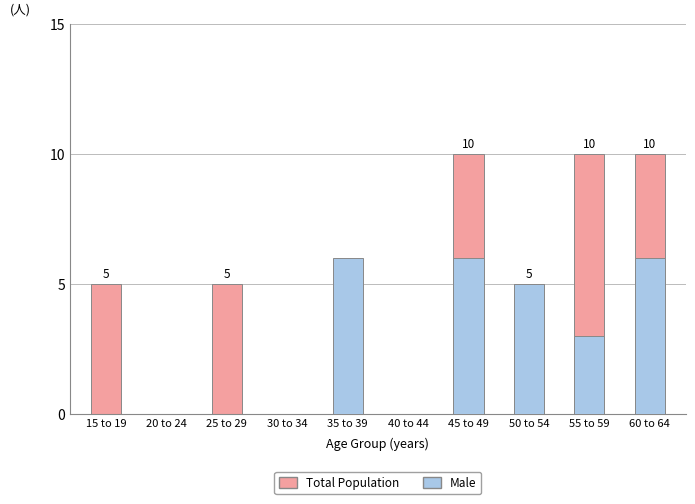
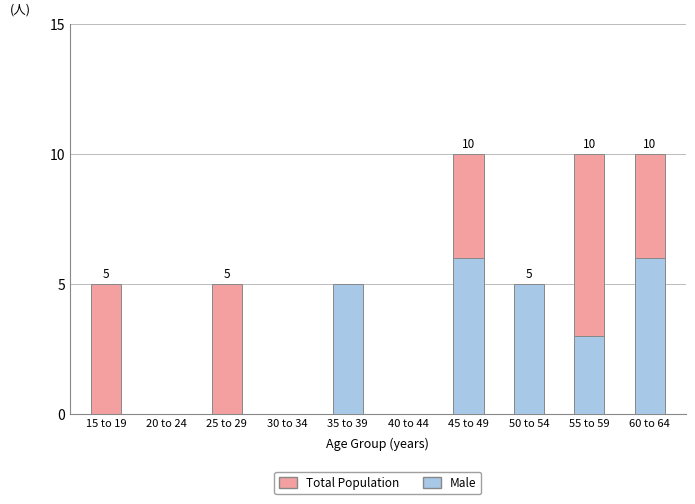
  {
    "Male": {
      "15 to 19": 0,
      "20 to 24": 0,
      "25 to 29": 0,
      "30 to 34": 0,
-     "35 to 39": 6,
+     "35 to 39": 5,
      "40 to 44": 0
    }
  }
